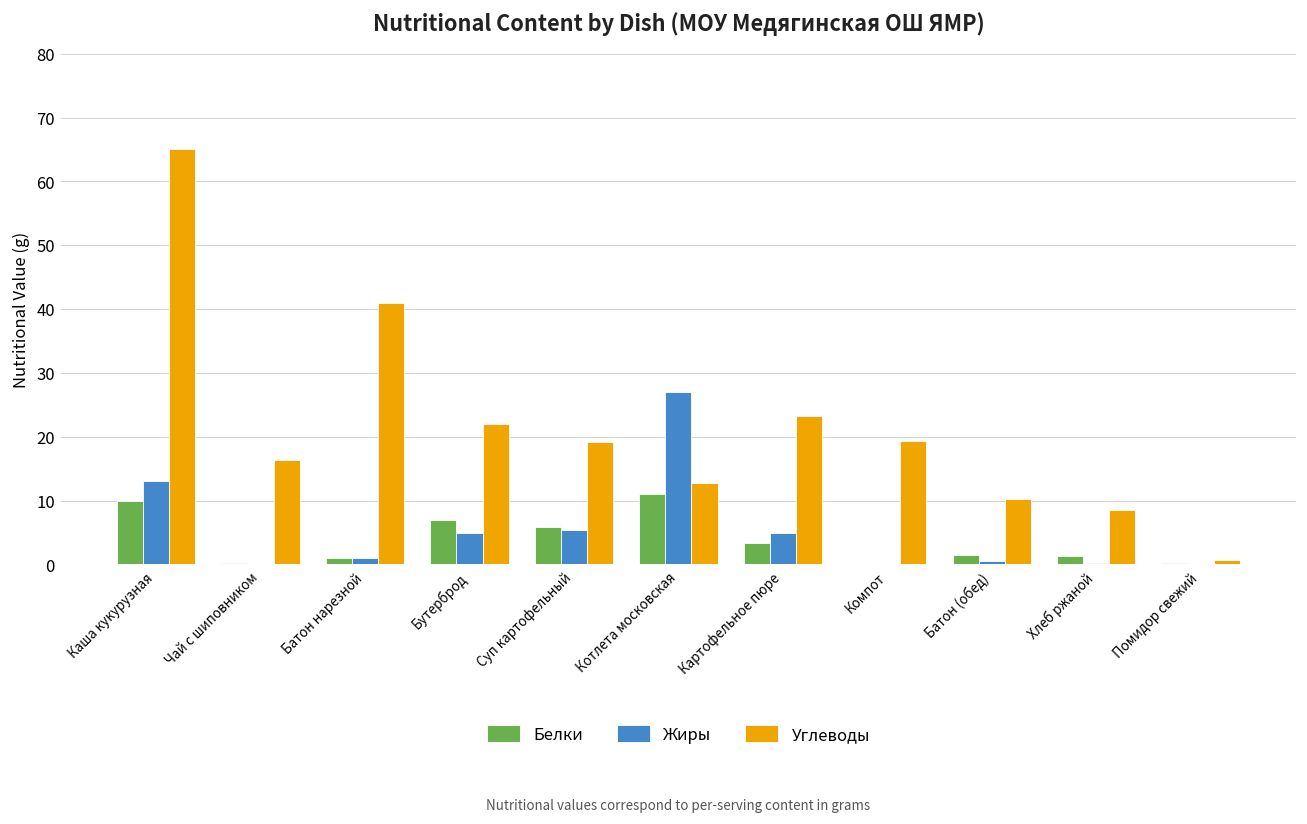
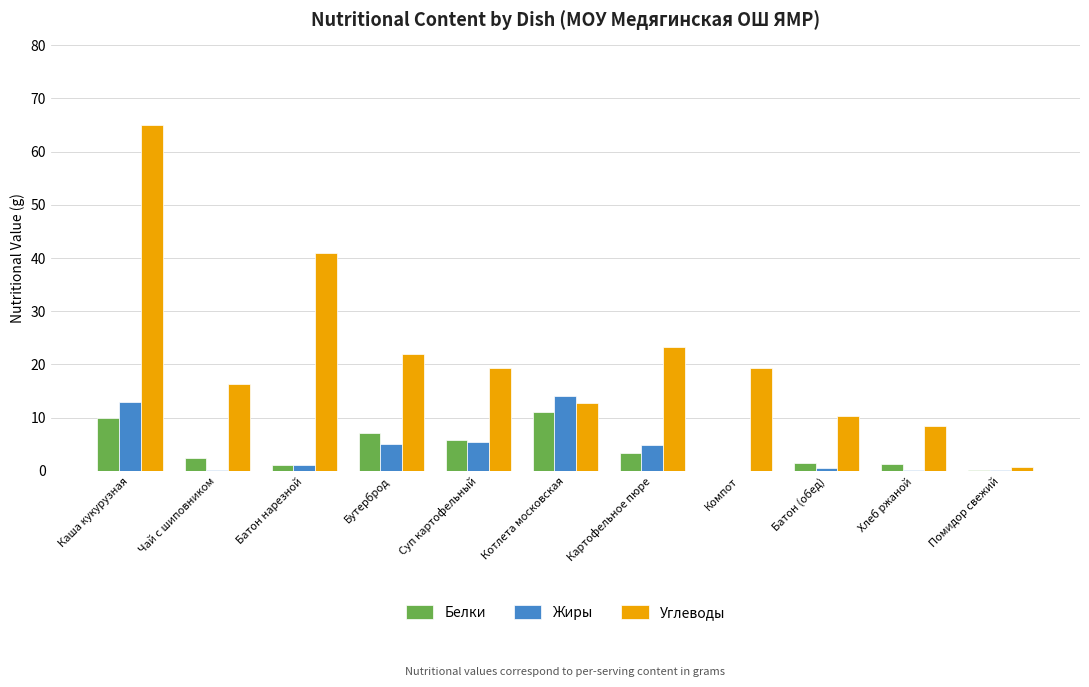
  {
    "Белки": {
      "Каша кукурузная": 10,
-     "Чай с шиповником": 0,
+     "Чай с шиповником": 2,
      "Батон нарезной": 1,
      "Бутерброд": 7,
      "Суп картофельный": 6,
      "Котлета московская": 11,
      "Картофельное пюре": 3,
      "Компот": 0,
      "Батон (обед)": 2,
      "Хлеб ржаной": 1
    },
    "Жиры": {
      "Каша кукурузная": 13,
      "Батон нарезной": 1,
      "Бутерброд": 5,
      "Суп картофельный": 5,
-     "Котлета московская": 27,
+     "Котлета московская": 14,
      "Картофельное пюре": 5,
      "Компот": 0,
      "Батон (обед)": 1
    },
    "Углеводы": {
      "Каша кукурузная": 65,
      "Чай с шиповником": 16,
      "Батон нарезной": 41,
      "Бутерброд": 22,
      "Суп картофельный": 19,
      "Котлета московская": 13,
      "Картофельное пюре": 23,
      "Компот": 19,
      "Батон (обед)": 10,
      "Хлеб ржаной": 8,
      "Помидор свежий": 1
    }
  }
